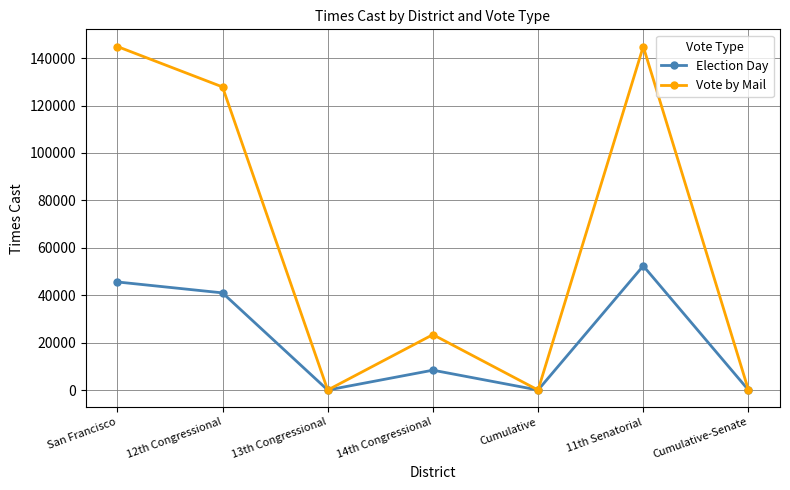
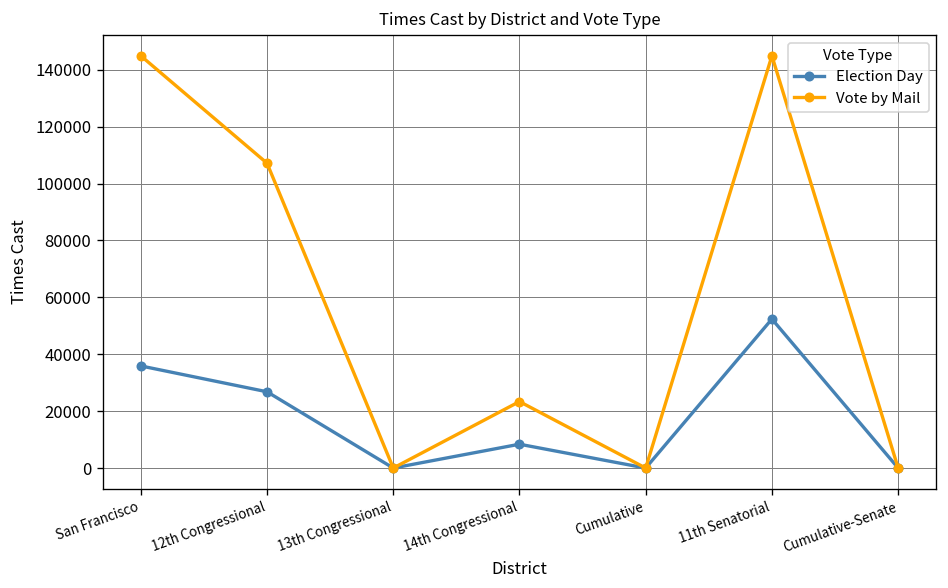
  {
    "Election Day": {
-     "San Francisco": 46000,
-     "12th Congressional": 41000,
+     "San Francisco": 36000,
+     "12th Congressional": 27000,
      "14th Congressional": 8000,
      "11th Senatorial": 52000
    },
    "Vote by Mail": {
      "San Francisco": 145000,
-     "12th Congressional": 128000,
+     "12th Congressional": 107000,
      "14th Congressional": 23000,
      "11th Senatorial": 145000
    }
  }
